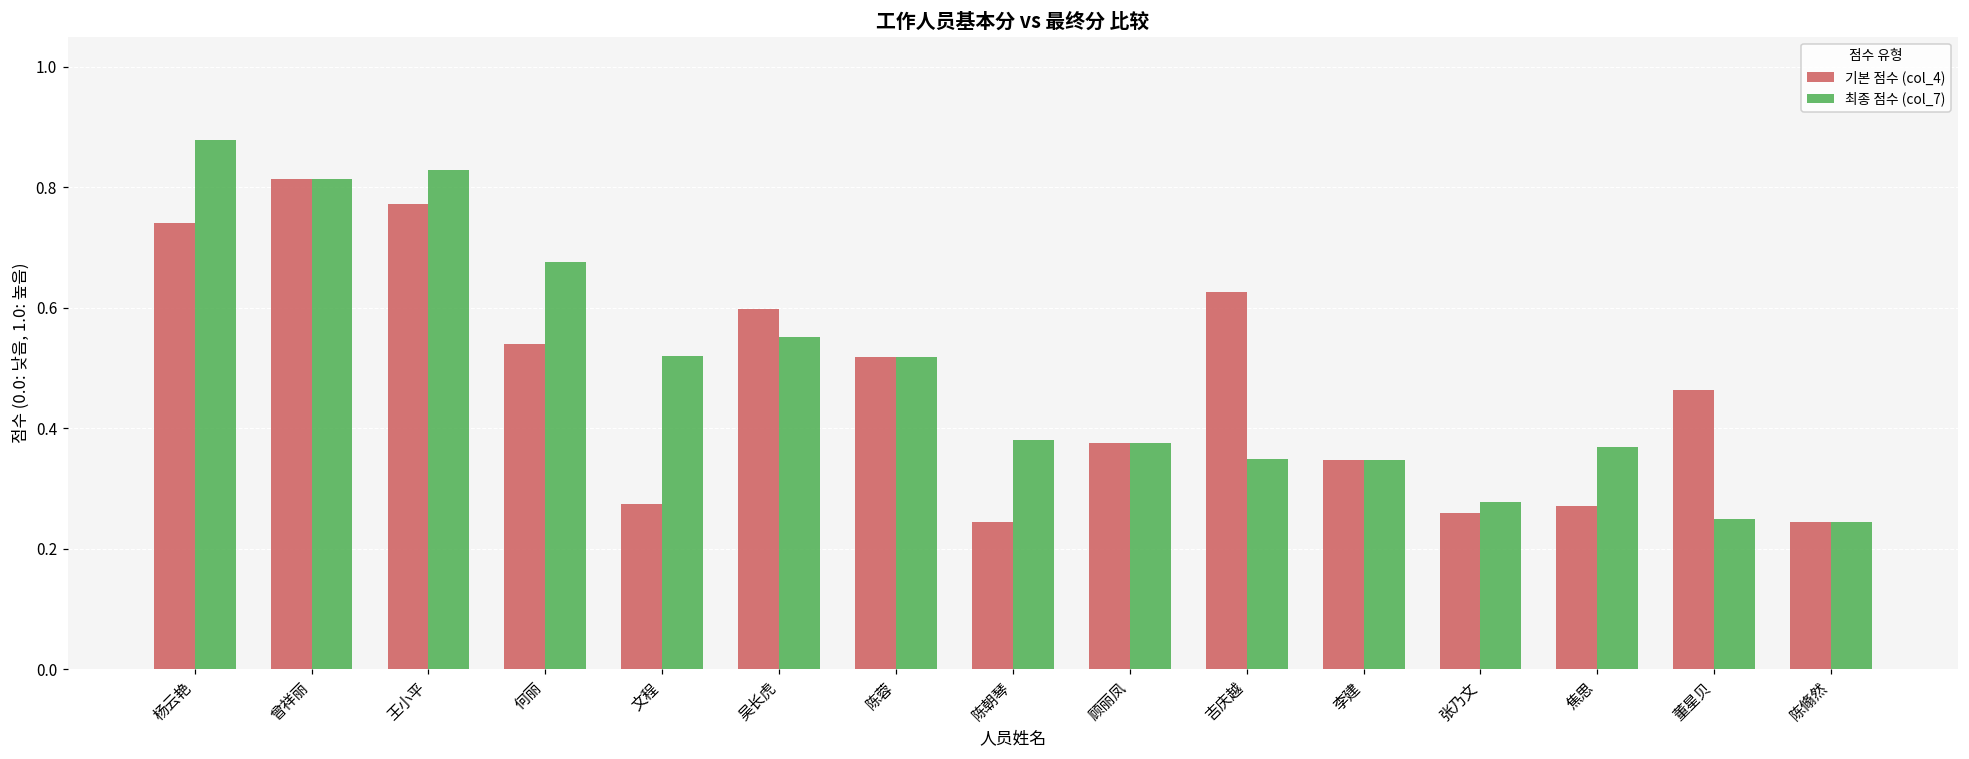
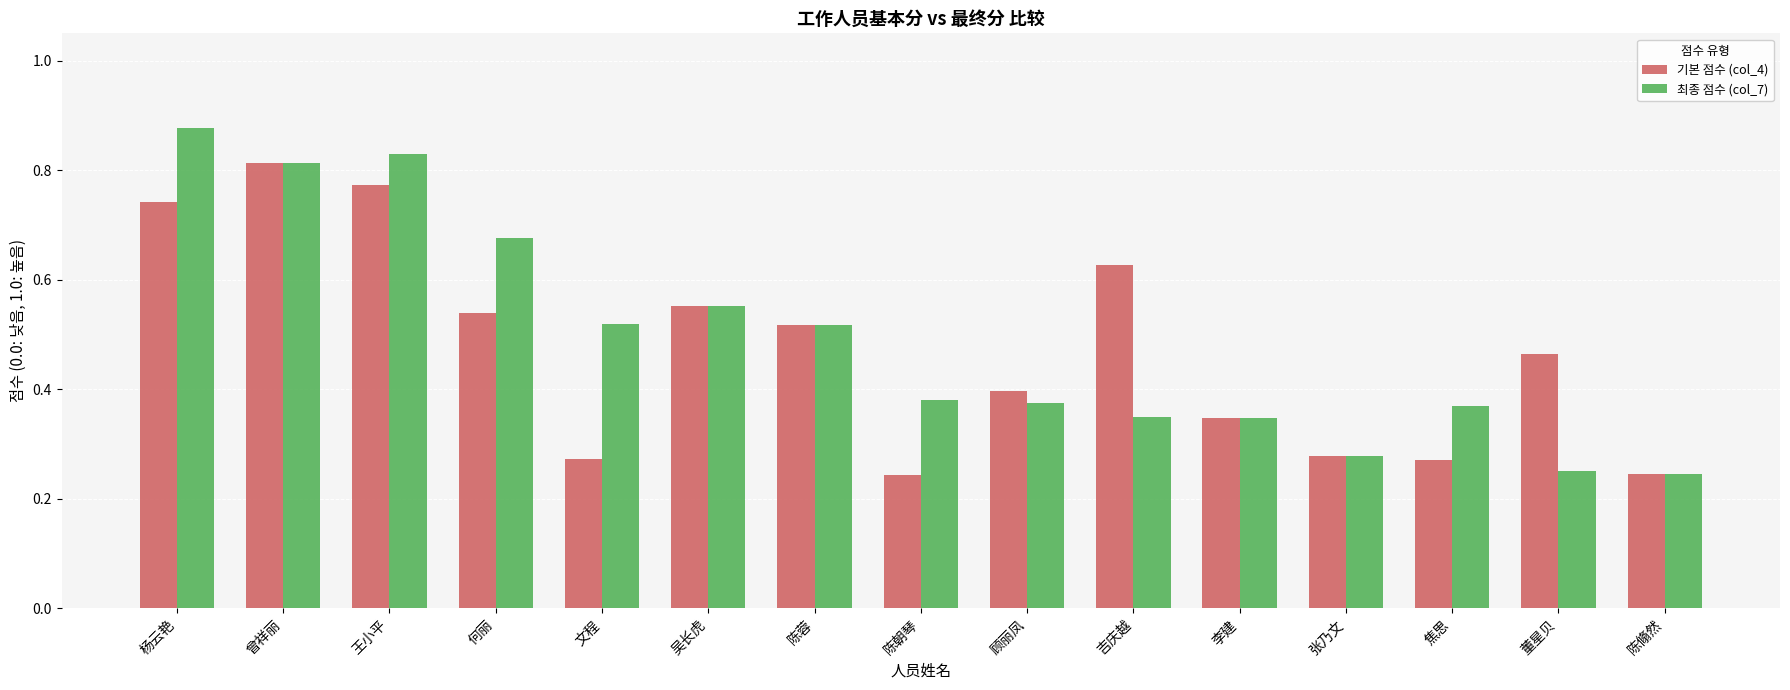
  {
    "기본 점수 (col_4)": {
      "杨云艳": 0.74,
      "曾祥丽": 0.81,
      "王小平": 0.77,
      "何丽": 0.54,
      "文程": 0.27,
-     "吴长虎": 0.60,
+     "吴长虎": 0.55,
      "陈蓉": 0.52,
      "陈朝琴": 0.24,
-     "顾丽凤": 0.38,
+     "顾丽凤": 0.40,
      "吉庆越": 0.63,
      "李建": 0.35,
-     "张乃文": 0.26,
+     "张乃文": 0.28,
      "焦思": 0.27,
      "董星贝": 0.46,
      "陈翛然": 0.25
    },
    "최종 점수 (col_7)": {
      "杨云艳": 0.88,
      "曾祥丽": 0.81,
      "王小平": 0.83,
      "何丽": 0.68,
      "文程": 0.52,
      "吴长虎": 0.55,
      "陈蓉": 0.52,
      "陈朝琴": 0.38,
      "顾丽凤": 0.38,
      "吉庆越": 0.35,
      "李建": 0.35,
      "张乃文": 0.28,
      "焦思": 0.37,
      "董星贝": 0.25,
      "陈翛然": 0.25
    }
  }
